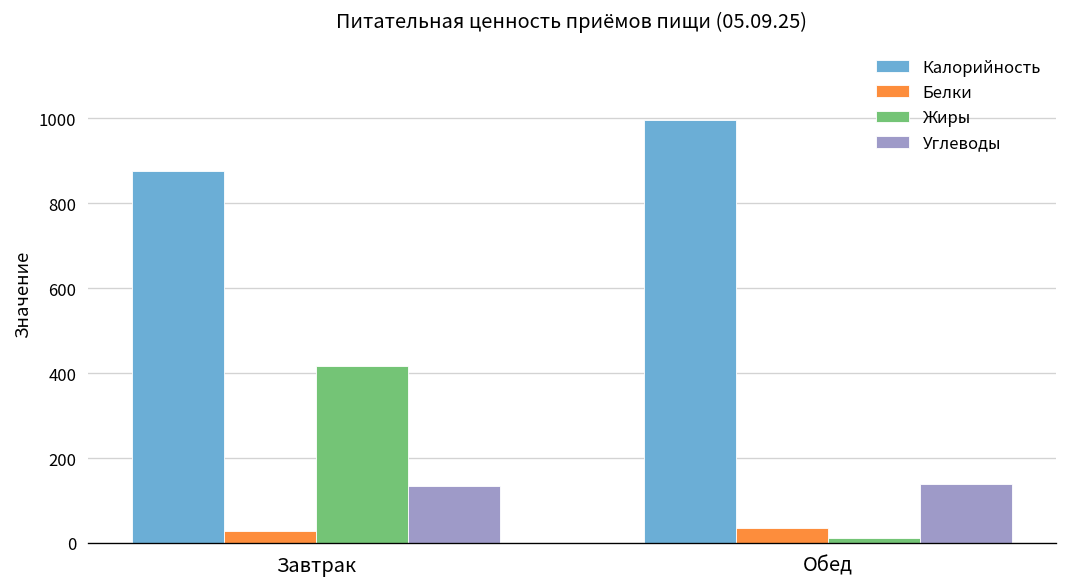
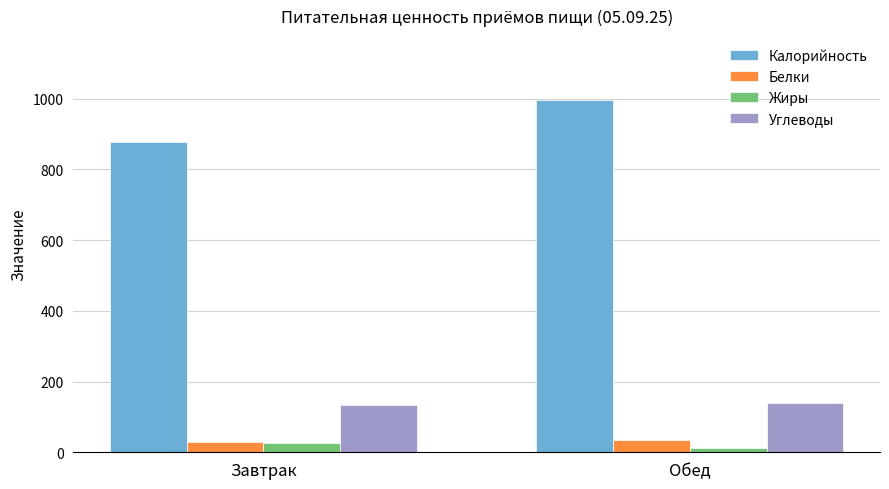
  {
    "Белки": {
      "Завтрак": 30,
      "Обед": 40
    },
    "Жиры": {
-     "Завтрак": 420,
+     "Завтрак": 30,
      "Обед": 10
    }
  }
